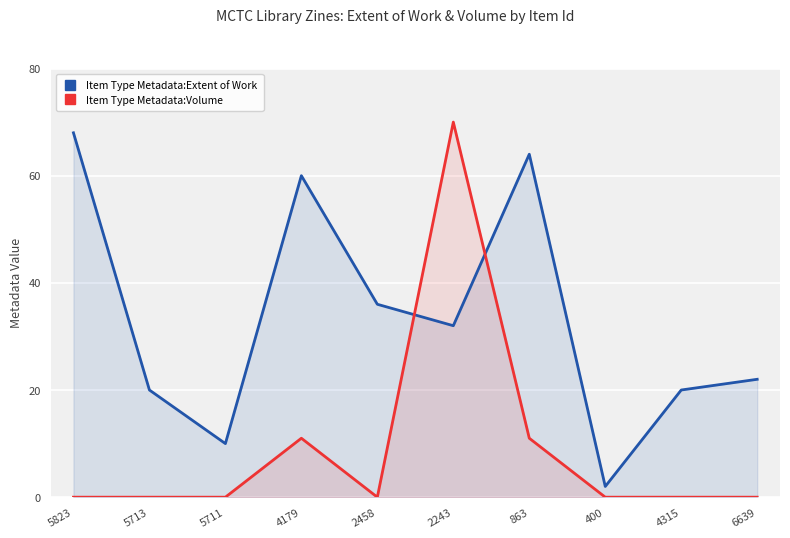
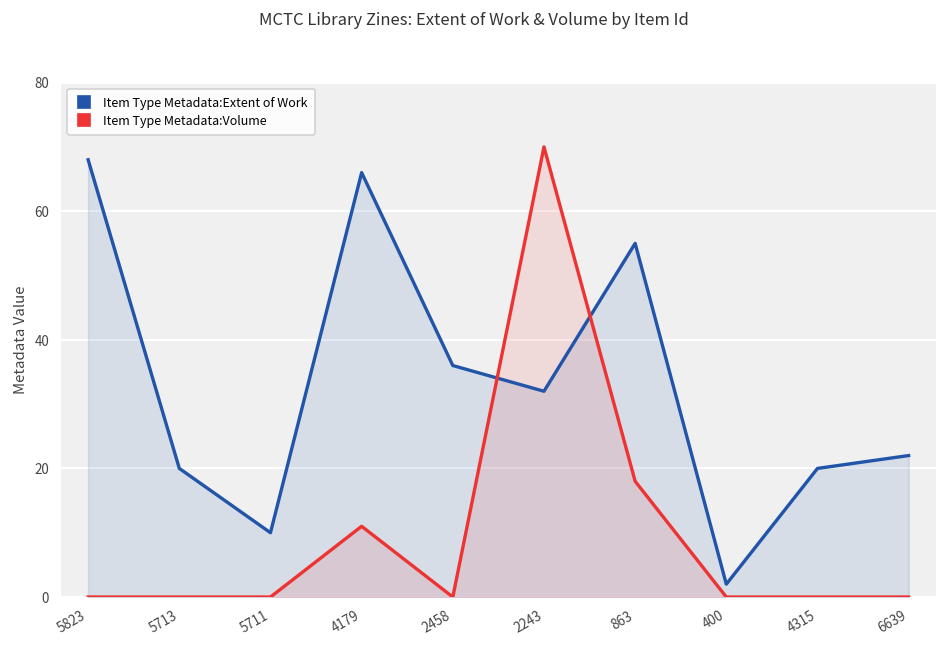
  {
    "Item Type Metadata:Extent of Work": {
      "5823": 68,
      "5713": 20,
      "5711": 10,
-     "4179": 60,
+     "4179": 66,
      "2458": 36,
      "2243": 32,
-     "863": 64,
+     "863": 55,
      "400": 2,
      "4315": 20,
      "6639": 22
    },
    "Item Type Metadata:Volume": {
      "5823": 0,
      "5713": 0,
      "5711": 0,
      "4179": 11,
      "2458": 0,
      "2243": 70,
-     "863": 11,
+     "863": 18,
      "400": 0,
      "4315": 0,
      "6639": 0
    }
  }
